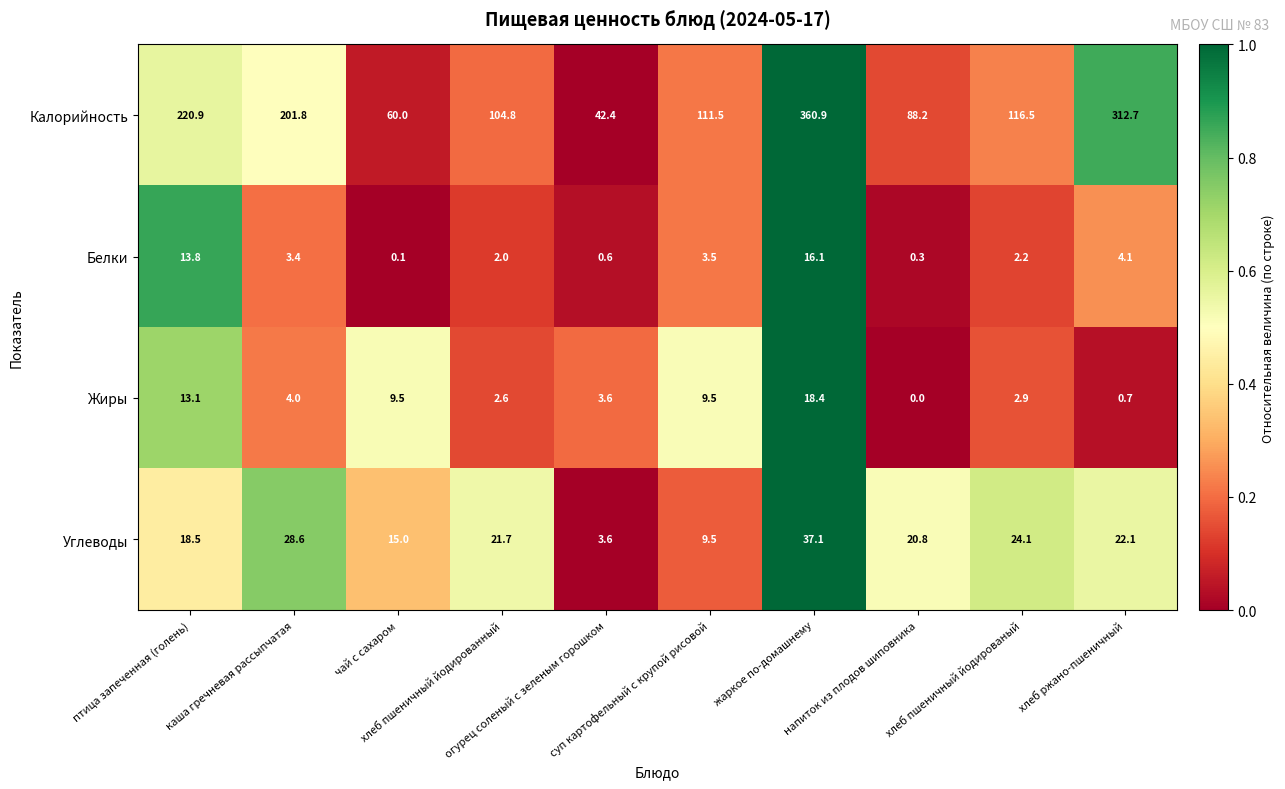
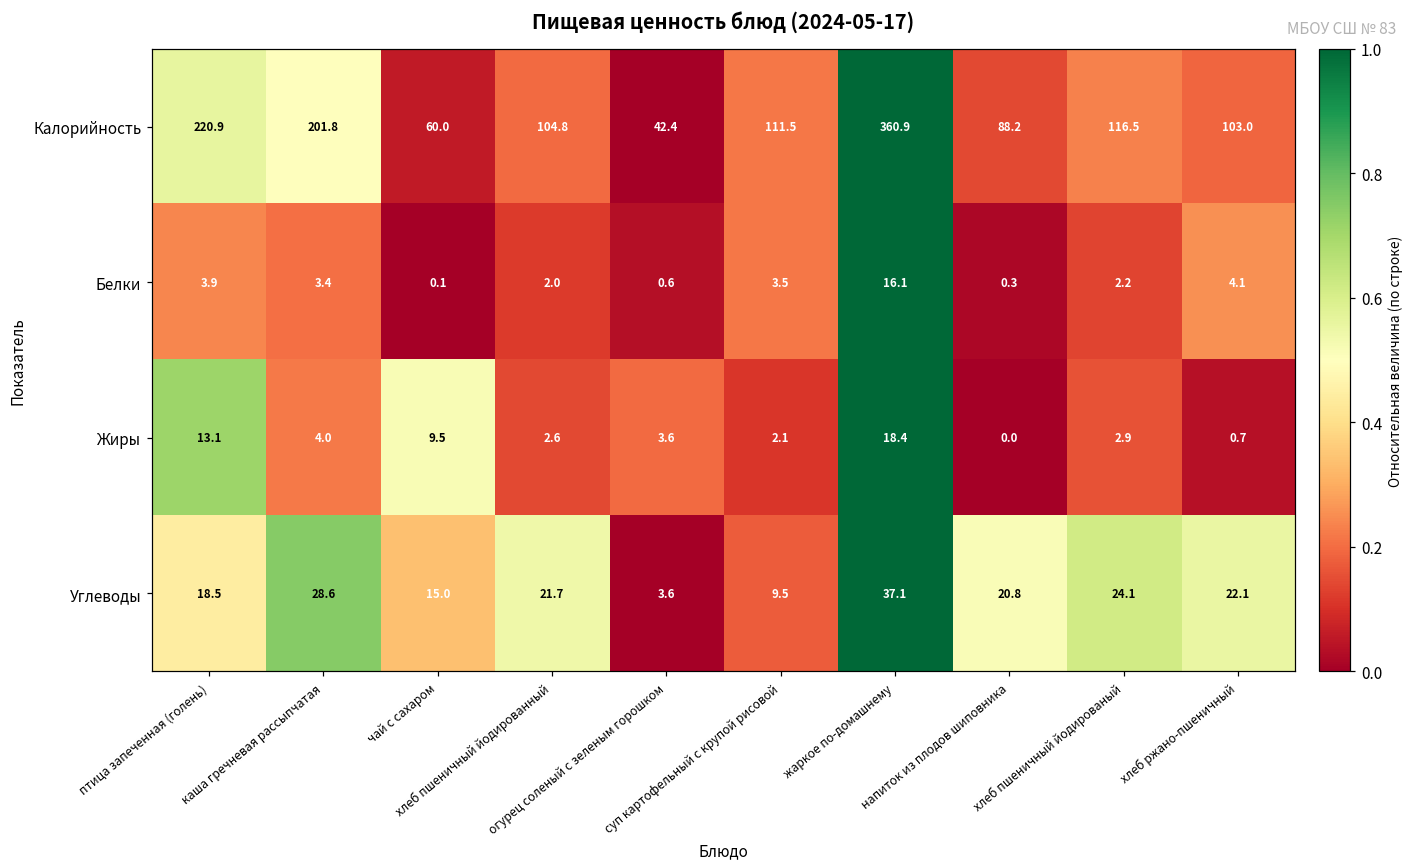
  {
    "Калорийность": {
      "птица запеченная (голень)": 220.9,
      "каша гречневая рассыпчатая": 201.8,
      "чай с сахаром": 60.0,
      "хлеб пшеничный йодированный": 104.8,
      "огурец соленый с зеленым горошком": 42.4,
      "суп картофельный с крупой рисовой": 111.5,
      "жаркое по-домашнему": 360.9,
      "напиток из плодов шиповника": 88.2,
      "хлеб пшеничный йодированый": 116.5,
-     "хлеб ржано-пшеничный": 312.7
+     "хлеб ржано-пшеничный": 103.0
    },
    "Белки": {
-     "птица запеченная (голень)": 13.8,
+     "птица запеченная (голень)": 3.9,
      "каша гречневая рассыпчатая": 3.4,
      "чай с сахаром": 0.1,
      "хлеб пшеничный йодированный": 2.0,
      "огурец соленый с зеленым горошком": 0.6,
      "суп картофельный с крупой рисовой": 3.5,
      "жаркое по-домашнему": 16.1,
      "напиток из плодов шиповника": 0.3,
      "хлеб пшеничный йодированый": 2.2,
      "хлеб ржано-пшеничный": 4.1
    },
    "Жиры": {
      "птица запеченная (голень)": 13.1,
      "каша гречневая рассыпчатая": 4.0,
      "чай с сахаром": 9.5,
      "хлеб пшеничный йодированный": 2.6,
      "огурец соленый с зеленым горошком": 3.6,
-     "суп картофельный с крупой рисовой": 9.5,
+     "суп картофельный с крупой рисовой": 2.1,
      "жаркое по-домашнему": 18.4,
      "напиток из плодов шиповника": 0.0,
      "хлеб пшеничный йодированый": 2.9,
      "хлеб ржано-пшеничный": 0.7
    },
    "Углеводы": {
      "птица запеченная (голень)": 18.5,
      "каша гречневая рассыпчатая": 28.6,
      "чай с сахаром": 15.0,
      "хлеб пшеничный йодированный": 21.7,
      "огурец соленый с зеленым горошком": 3.6,
      "суп картофельный с крупой рисовой": 9.5,
      "жаркое по-домашнему": 37.1,
      "напиток из плодов шиповника": 20.8,
      "хлеб пшеничный йодированый": 24.1,
      "хлеб ржано-пшеничный": 22.1
    }
  }
